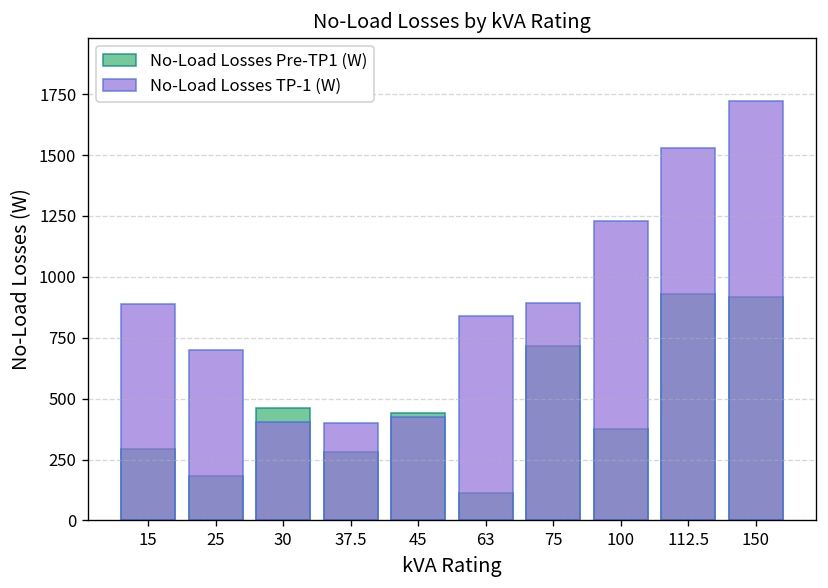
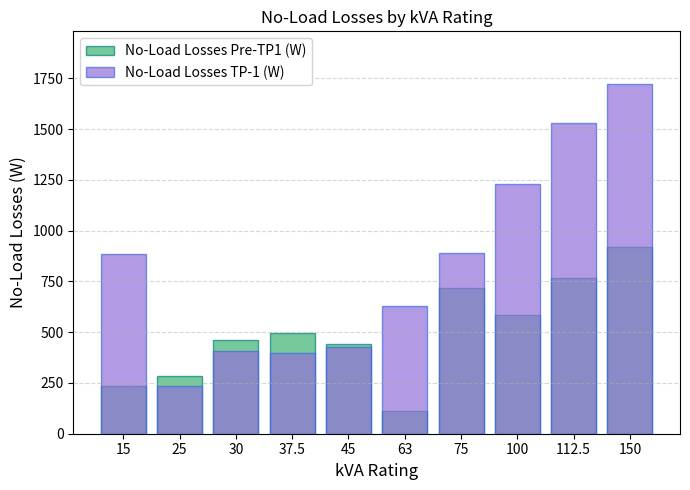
  {
    "No-Load Losses Pre-TP1 (W)": {
-     "15": 290,
-     "25": 180,
+     "15": 230,
+     "25": 290,
      "30": 460,
-     "37.5": 280,
+     "37.5": 490,
      "45": 440,
-     "100": 380,
-     "112.5": 930
+     "100": 590,
+     "112.5": 770
    },
    "No-Load Losses TP-1 (W)": {
      "15": 890,
-     "25": 700,
-     "63": 840,
+     "25": 230,
+     "63": 630,
      "75": 890,
      "100": 1230,
      "112.5": 1530,
      "150": 1720
    }
  }
